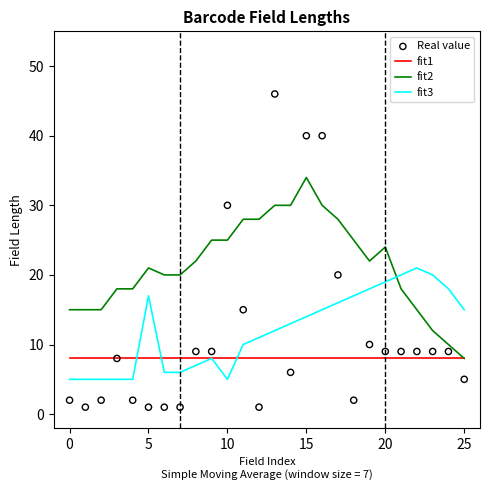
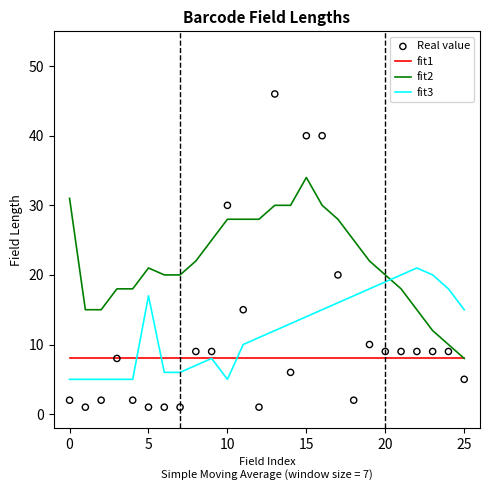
  {
    "fit1": {
      "0": 8,
      "5": 8,
      "10": 8,
      "15": 8,
      "20": 8
    },
    "fit2": {
-     "0": 15,
+     "0": 31,
      "5": 21,
-     "10": 25,
+     "10": 28,
      "15": 34,
-     "20": 24
+     "20": 20
    },
    "fit3": {
      "0": 5,
      "5": 17,
      "10": 5,
      "15": 14,
      "20": 19,
      "25": 15
    }
  }
